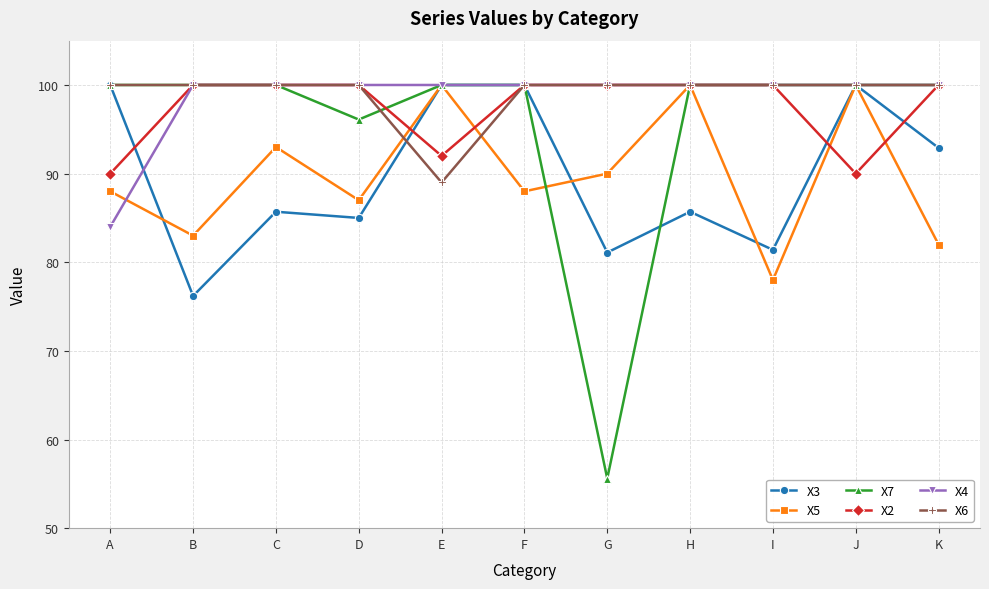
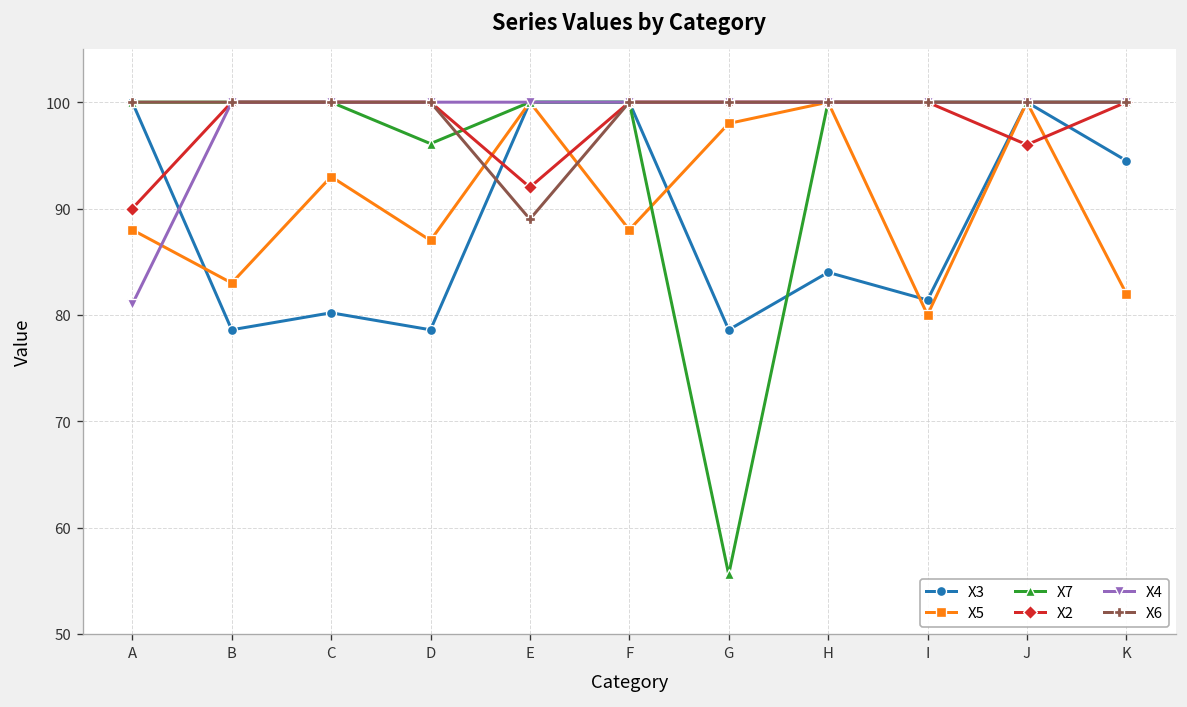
  {
    "X3": {
-     "B": 76,
-     "C": 86,
-     "D": 85,
-     "G": 81,
-     "H": 86,
+     "B": 79,
+     "C": 80,
+     "D": 79,
+     "G": 79,
+     "H": 84,
      "I": 81,
-     "K": 93
+     "K": 95
    },
    "X5": {
      "A": 88,
      "B": 83,
      "C": 93,
      "D": 87,
      "F": 88,
-     "G": 90,
-     "I": 78,
+     "G": 98,
+     "I": 80,
      "K": 82
    },
    "X7": {
      "D": 96,
      "G": 56
    },
    "X2": {
      "A": 90,
      "E": 92,
-     "J": 90
+     "J": 96
    },
    "X4": {
-     "A": 84
+     "A": 81
    },
    "X6": {
      "E": 89
    }
  }
